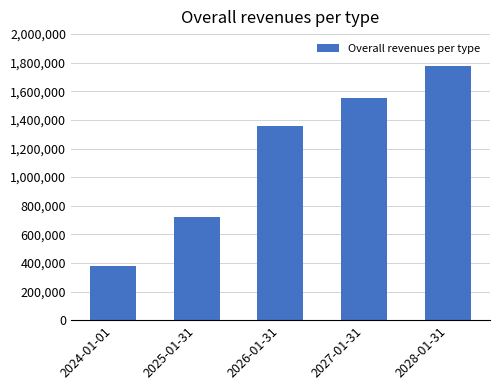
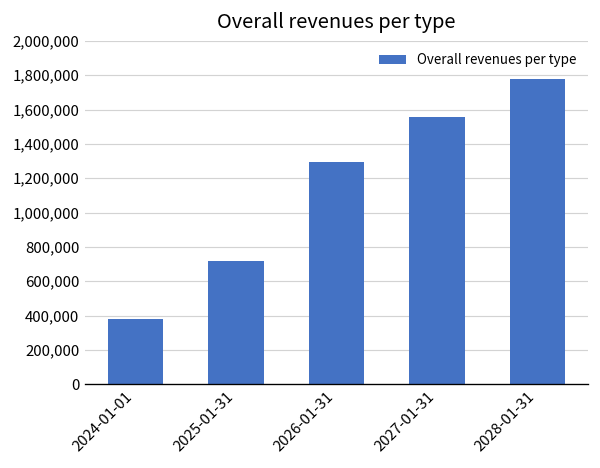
  {
    "2024-01-01": "380,000",
    "2025-01-31": "720,000",
-   "2026-01-31": "1,360,000",
+   "2026-01-31": "1,290,000",
    "2027-01-31": "1,550,000",
    "2028-01-31": "1,780,000"
  }
